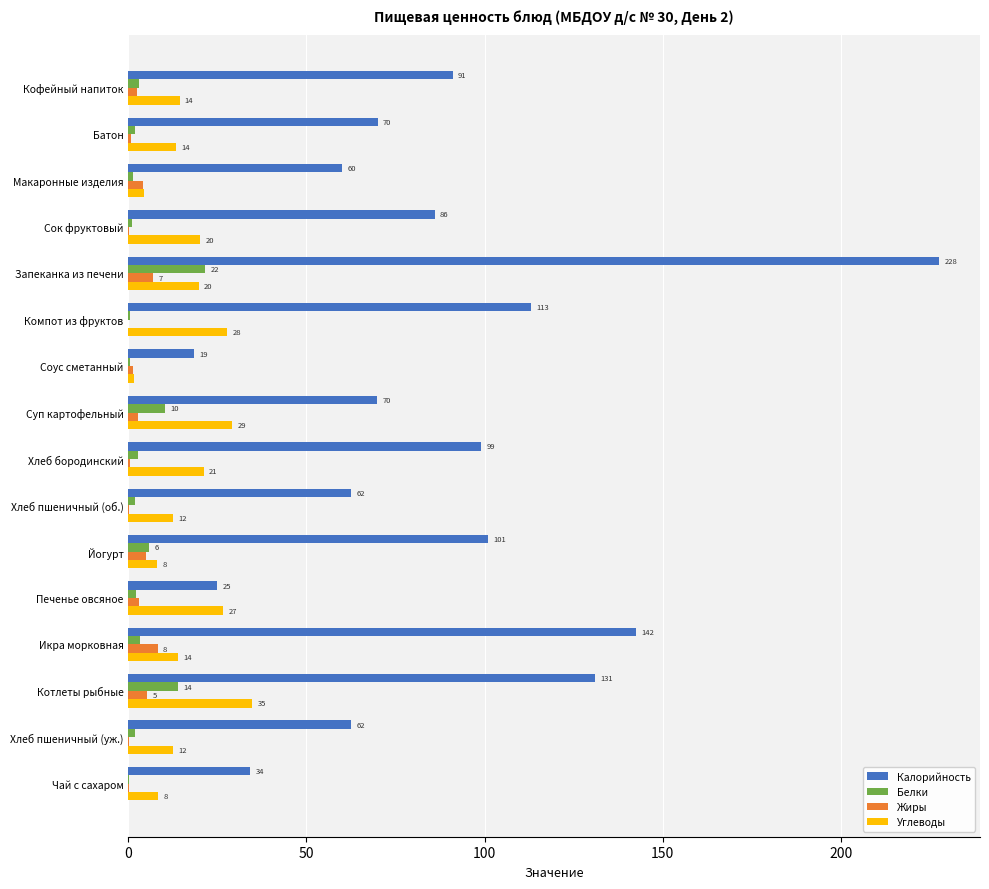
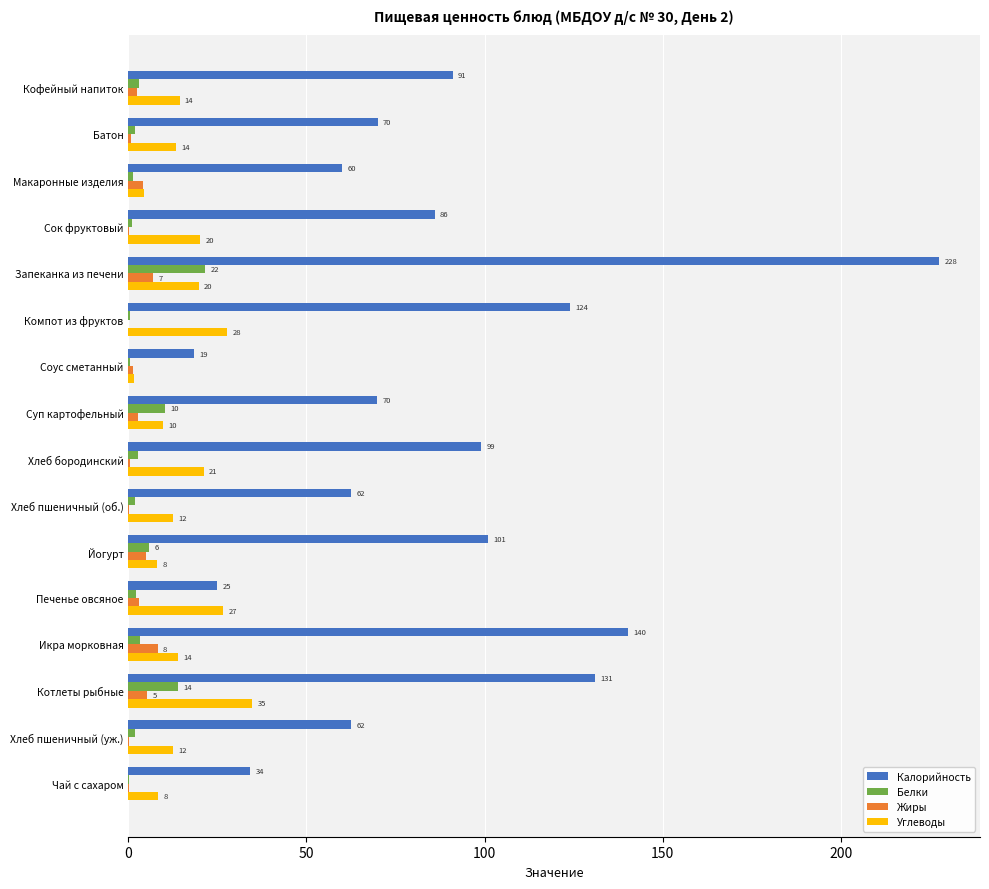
  {
    "Калорийность": {
      "Кофейный напиток": 91,
      "Батон": 70,
      "Макаронные изделия": 60,
      "Сок фруктовый": 86,
      "Запеканка из печени": 228,
-     "Компот из фруктов": 113,
+     "Компот из фруктов": 124,
      "Соус сметанный": 19,
      "Суп картофельный": 70,
      "Хлеб бородинский": 99,
      "Хлеб пшеничный (об.)": 62,
      "Йогурт": 101,
      "Печенье овсяное": 25,
-     "Икра морковная": 142,
+     "Икра морковная": 140,
      "Котлеты рыбные": 131,
      "Хлеб пшеничный (уж.)": 62,
      "Чай с сахаром": 34
    },
    "Белки": {
      "Запеканка из печени": 22,
      "Суп картофельный": 10,
      "Йогурт": 6,
      "Котлеты рыбные": 14
    },
    "Жиры": {
      "Запеканка из печени": 7,
      "Икра морковная": 8,
      "Котлеты рыбные": 5
    },
    "Углеводы": {
      "Кофейный напиток": 14,
      "Батон": 14,
      "Сок фруктовый": 20,
      "Запеканка из печени": 20,
      "Компот из фруктов": 28,
-     "Суп картофельный": 29,
+     "Суп картофельный": 10,
      "Хлеб бородинский": 21,
      "Хлеб пшеничный (об.)": 12,
      "Йогурт": 8,
      "Печенье овсяное": 27,
      "Икра морковная": 14,
      "Котлеты рыбные": 35,
      "Хлеб пшеничный (уж.)": 12,
      "Чай с сахаром": 8
    }
  }
